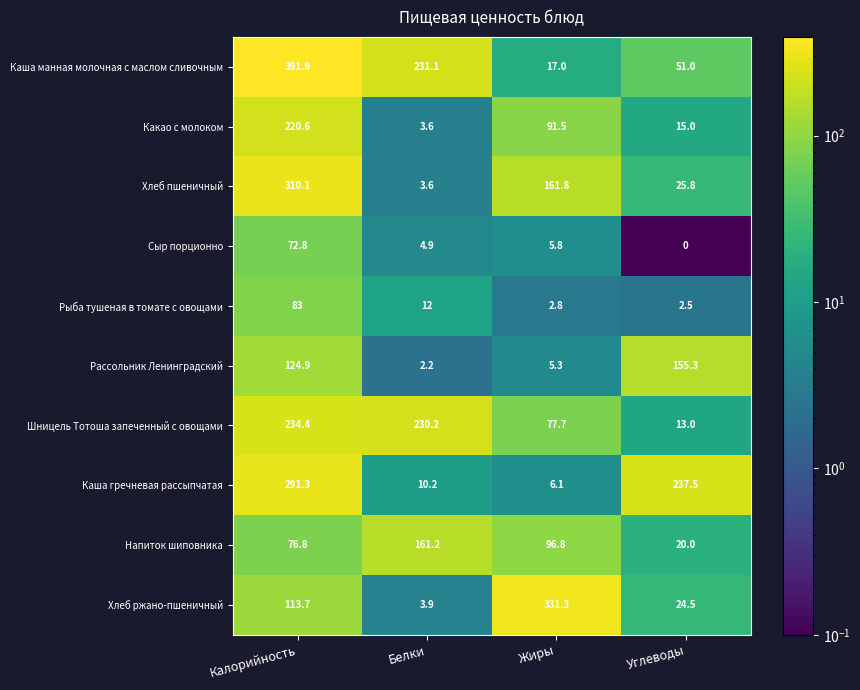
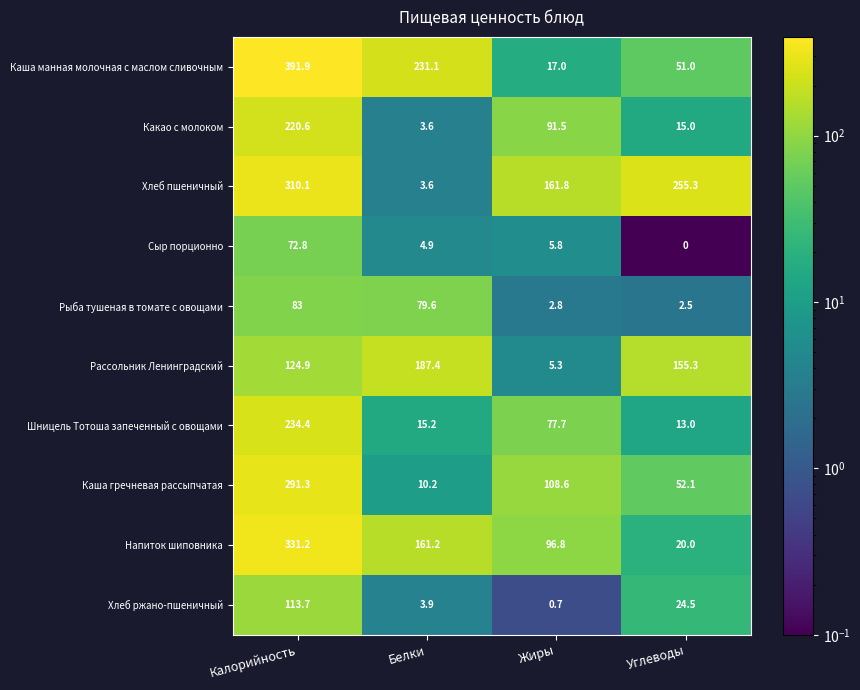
  {
    "Каша манная молочная с маслом сливочным": {
      "Калорийность": 391.9,
      "Белки": 231.1,
      "Жиры": 17.0,
      "Углеводы": 51.0
    },
    "Какао с молоком": {
      "Калорийность": 220.6,
      "Белки": 3.6,
      "Жиры": 91.5,
      "Углеводы": 15.0
    },
    "Хлеб пшеничный": {
      "Калорийность": 310.1,
      "Белки": 3.6,
      "Жиры": 161.8,
-     "Углеводы": 25.8
+     "Углеводы": 255.3
    },
    "Сыр порционно": {
      "Калорийность": 72.8,
      "Белки": 4.9,
      "Жиры": 5.8,
      "Углеводы": 0
    },
    "Рыба тушеная в томате с овощами": {
      "Калорийность": 83,
-     "Белки": 12,
+     "Белки": 79.6,
      "Жиры": 2.8,
      "Углеводы": 2.5
    },
    "Рассольник Ленинградский": {
      "Калорийность": 124.9,
-     "Белки": 2.2,
+     "Белки": 187.4,
      "Жиры": 5.3,
      "Углеводы": 155.3
    },
    "Шницель Тотоша запеченный с овощами": {
      "Калорийность": 234.4,
-     "Белки": 230.2,
+     "Белки": 15.2,
      "Жиры": 77.7,
      "Углеводы": 13.0
    },
    "Каша гречневая рассыпчатая": {
      "Калорийность": 291.3,
      "Белки": 10.2,
-     "Жиры": 6.1,
-     "Углеводы": 237.5
+     "Жиры": 108.6,
+     "Углеводы": 52.1
    },
    "Напиток шиповника": {
-     "Калорийность": 76.8,
+     "Калорийность": 331.2,
      "Белки": 161.2,
      "Жиры": 96.8,
      "Углеводы": 20.0
    },
    "Хлеб ржано-пшеничный": {
      "Калорийность": 113.7,
      "Белки": 3.9,
-     "Жиры": 331.3,
+     "Жиры": 0.7,
      "Углеводы": 24.5
    }
  }
